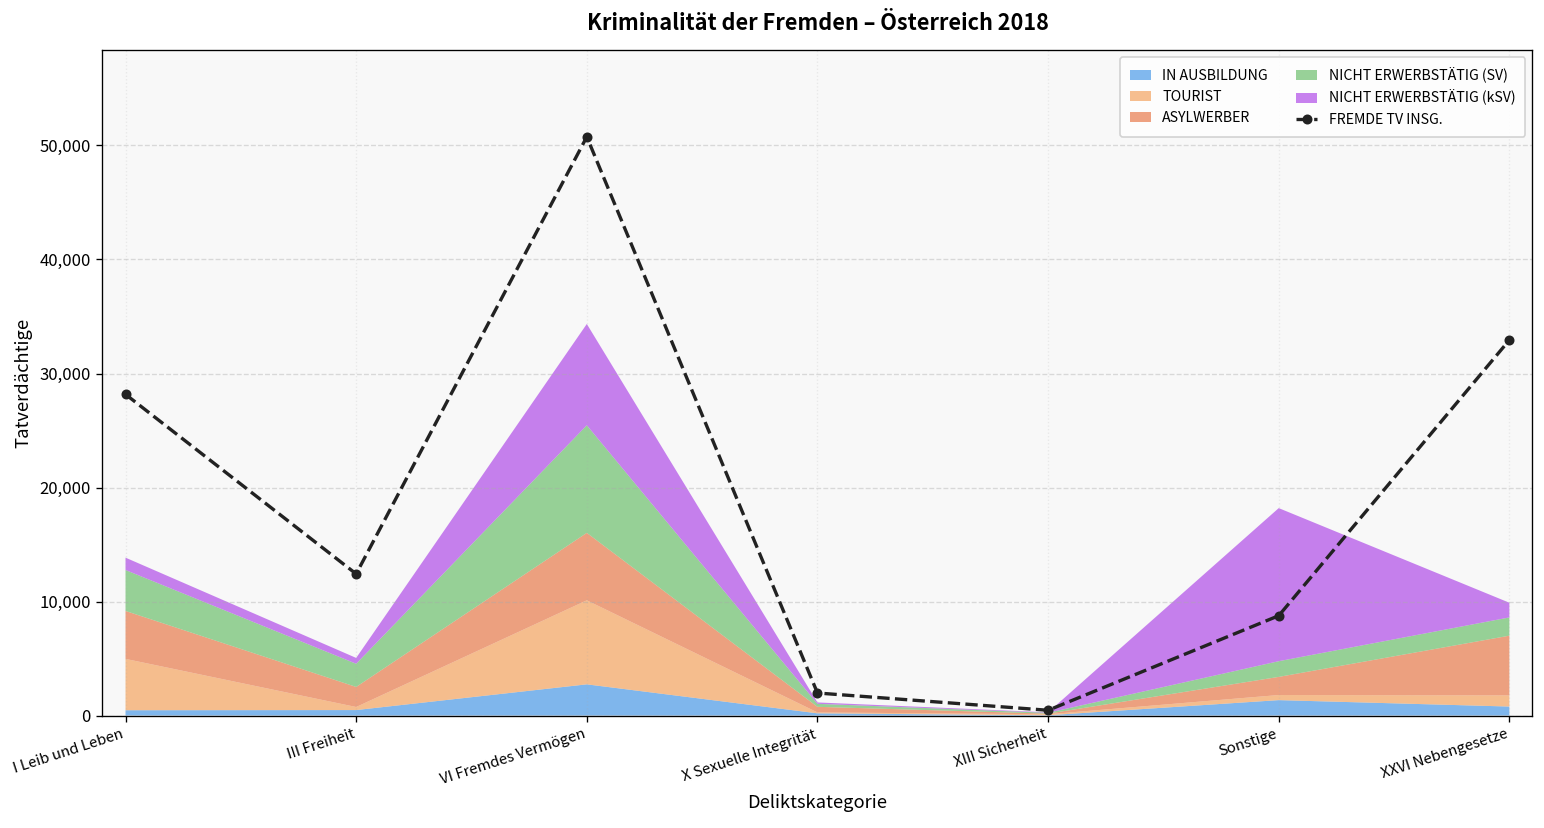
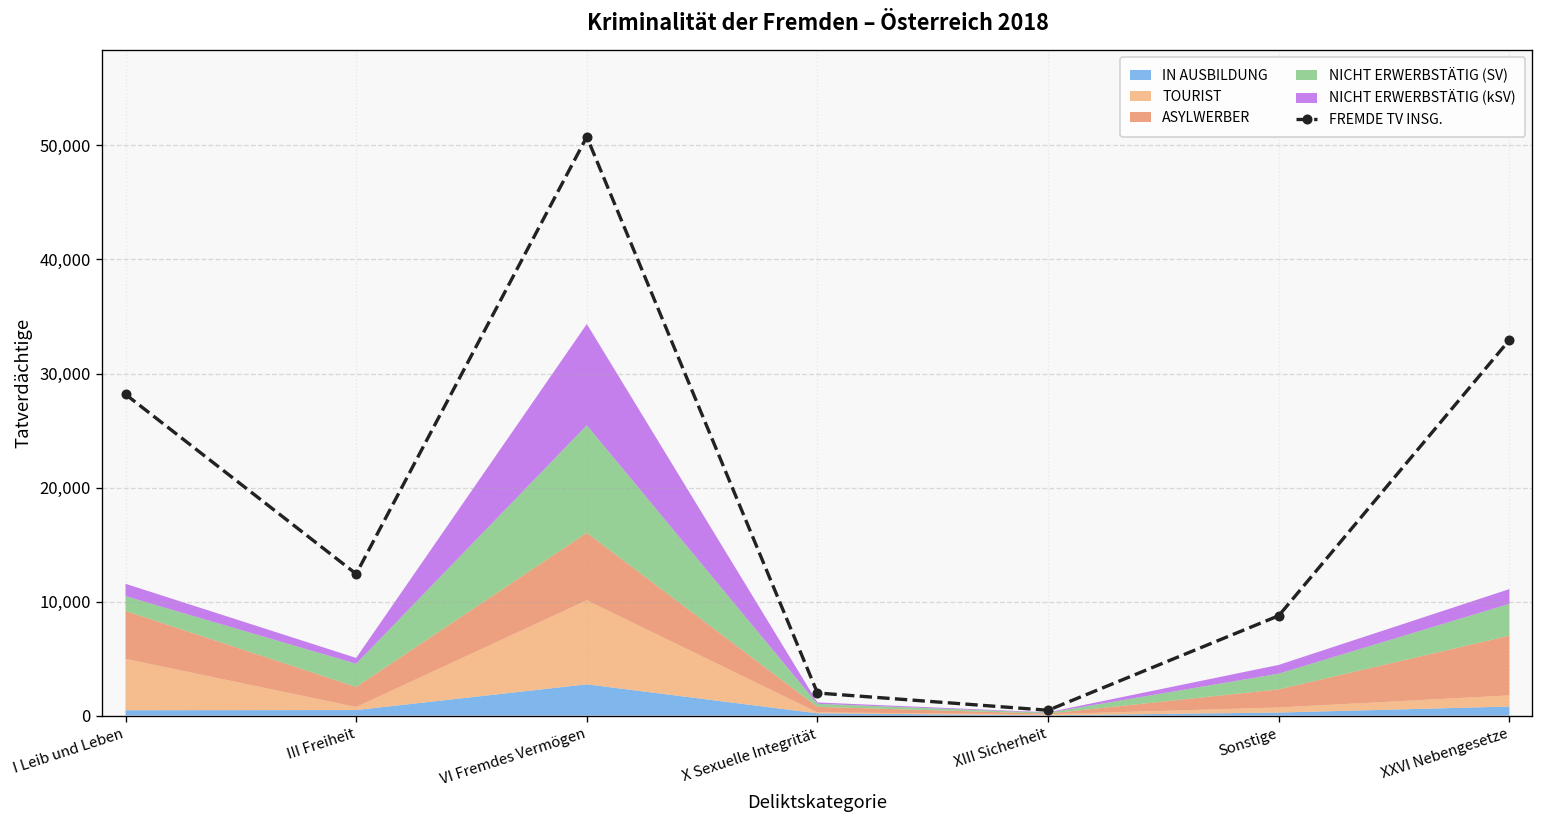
  {
    "FREMDE TV INSG.": {
      "I Leib und Leben": "28,000",
      "III Freiheit": "12,000",
      "VI Fremdes Vermögen": "51,000",
      "X Sexuelle Integrität": "2,000",
      "Sonstige": "9,000",
      "XXVI Nebengesetze": "33,000"
    },
    "IN AUSBILDUNG": {
      "I Leib und Leben": "0",
      "VI Fremdes Vermögen": "3,000",
-     "Sonstige": "1,000",
+     "Sonstige": "0",
      "XXVI Nebengesetze": "1,000"
    },
    "NICHT ERWERBSTÄTIG (SV)": {
-     "I Leib und Leben": "4,000",
+     "I Leib und Leben": "1,000",
      "III Freiheit": "2,000",
      "VI Fremdes Vermögen": "9,000",
      "Sonstige": "1,000",
-     "XXVI Nebengesetze": "2,000"
+     "XXVI Nebengesetze": "3,000"
    },
    "NICHT ERWERBSTÄTIG (kSV)": {
      "I Leib und Leben": "1,000",
      "III Freiheit": "1,000",
      "VI Fremdes Vermögen": "9,000",
-     "Sonstige": "13,000",
+     "Sonstige": "1,000",
      "XXVI Nebengesetze": "1,000"
    }
  }
